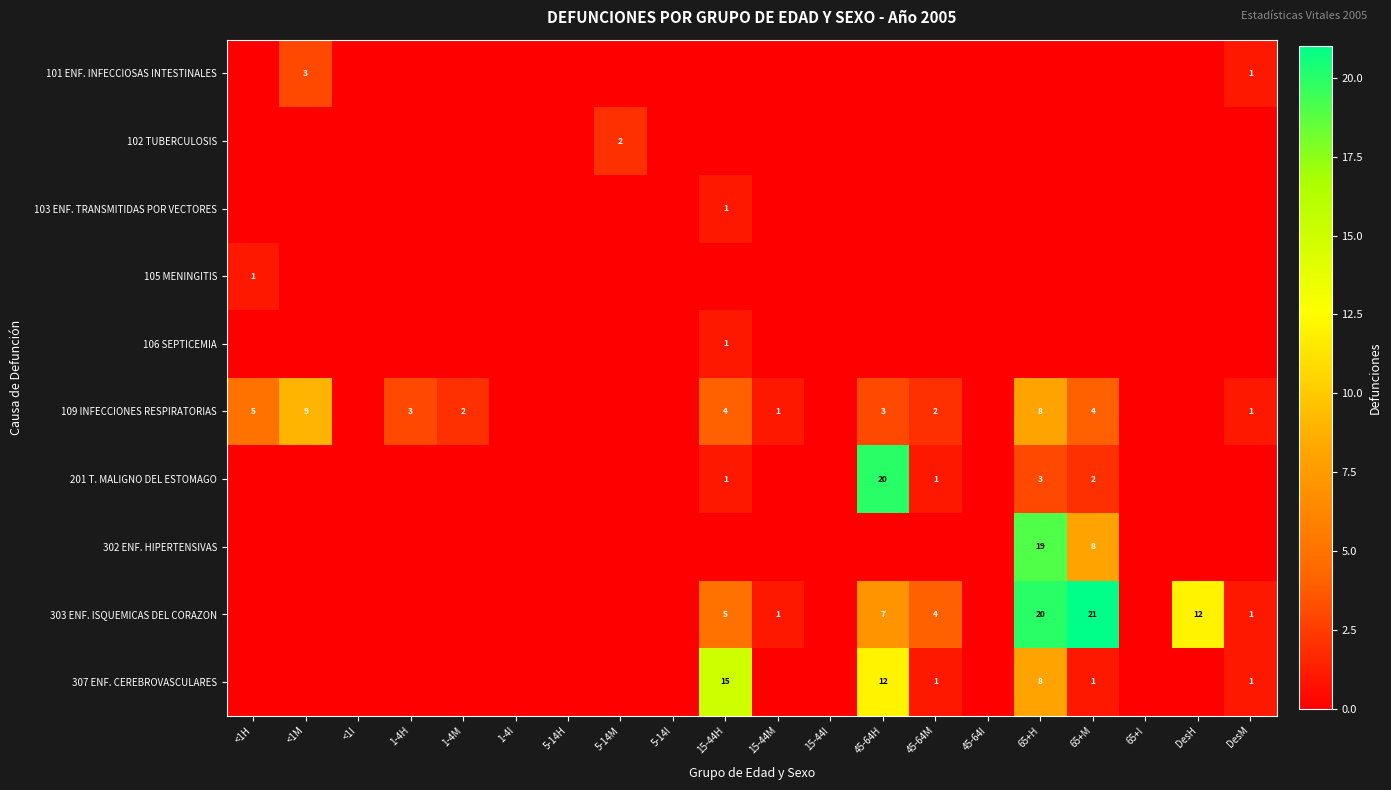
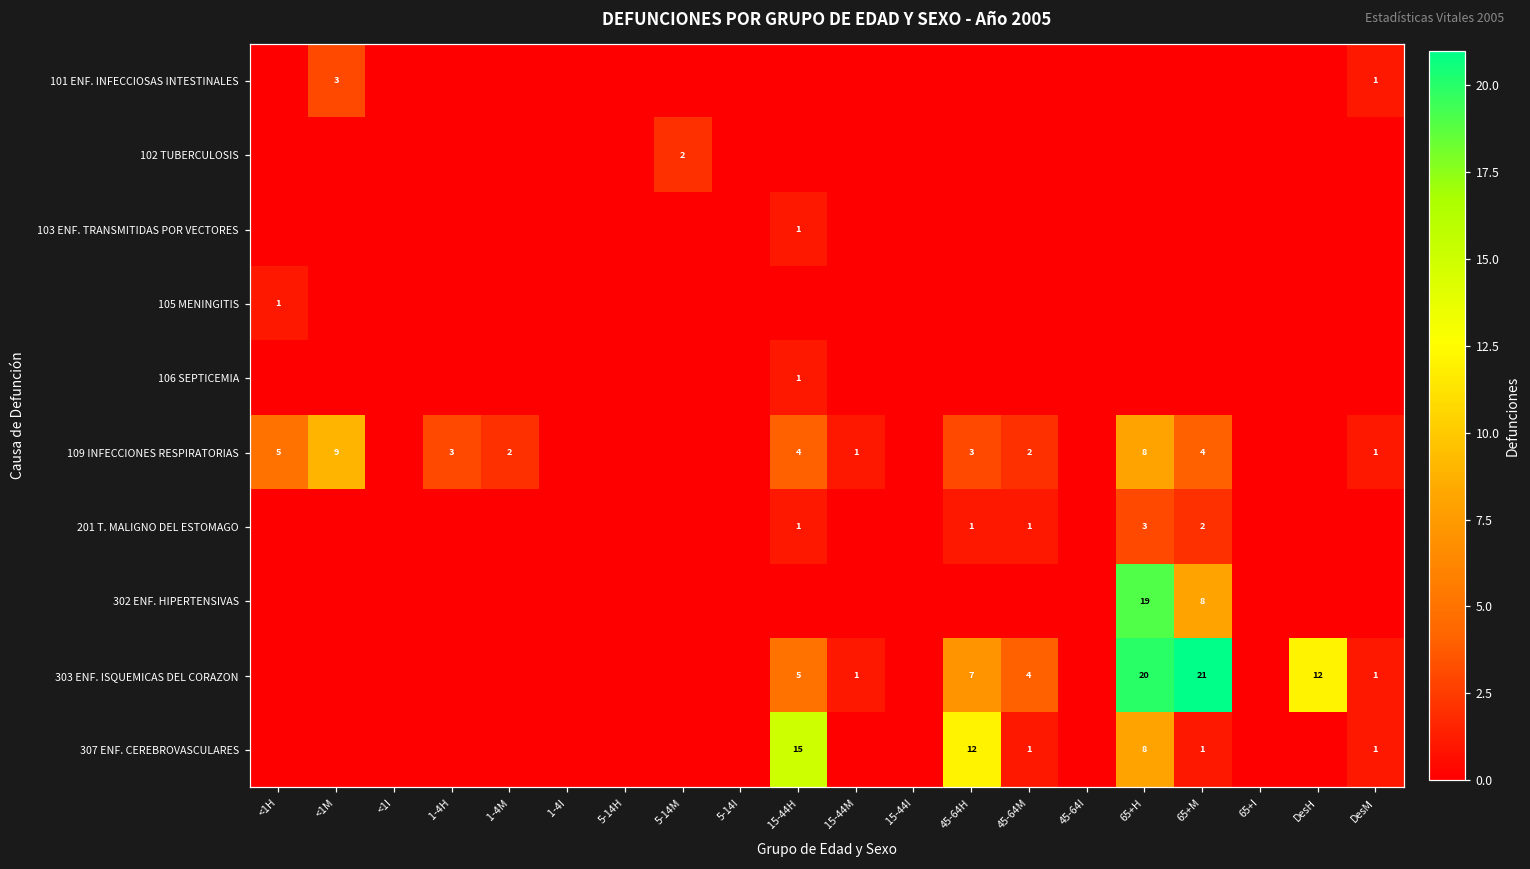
  {
    "101 ENF. INFECCIOSAS INTESTINALES": {
      "<1M": 3,
      "DesM": 1
    },
    "102 TUBERCULOSIS": {
      "5-14M": 2
    },
    "103 ENF. TRANSMITIDAS POR VECTORES": {
      "15-44H": 1
    },
    "105 MENINGITIS": {
      "<1H": 1
    },
    "106 SEPTICEMIA": {
      "15-44H": 1
    },
    "109 INFECCIONES RESPIRATORIAS": {
      "<1H": 5,
      "<1M": 9,
      "1-4H": 3,
      "1-4M": 2,
      "15-44H": 4,
      "15-44M": 1,
      "45-64H": 3,
      "45-64M": 2,
      "65+H": 8,
      "65+M": 4,
      "DesM": 1
    },
    "201 T. MALIGNO DEL ESTOMAGO": {
      "15-44H": 1,
-     "45-64H": 20,
+     "45-64H": 1,
      "45-64M": 1,
      "65+H": 3,
      "65+M": 2
    },
    "302 ENF. HIPERTENSIVAS": {
      "65+H": 19,
      "65+M": 8
    },
    "303 ENF. ISQUEMICAS DEL CORAZON": {
      "15-44H": 5,
      "15-44M": 1,
      "45-64H": 7,
      "45-64M": 4,
      "65+H": 20,
      "65+M": 21,
      "DesH": 12,
      "DesM": 1
    },
    "307 ENF. CEREBROVASCULARES": {
      "15-44H": 15,
      "45-64H": 12,
      "45-64M": 1,
      "65+H": 8,
      "65+M": 1,
      "DesM": 1
    }
  }
